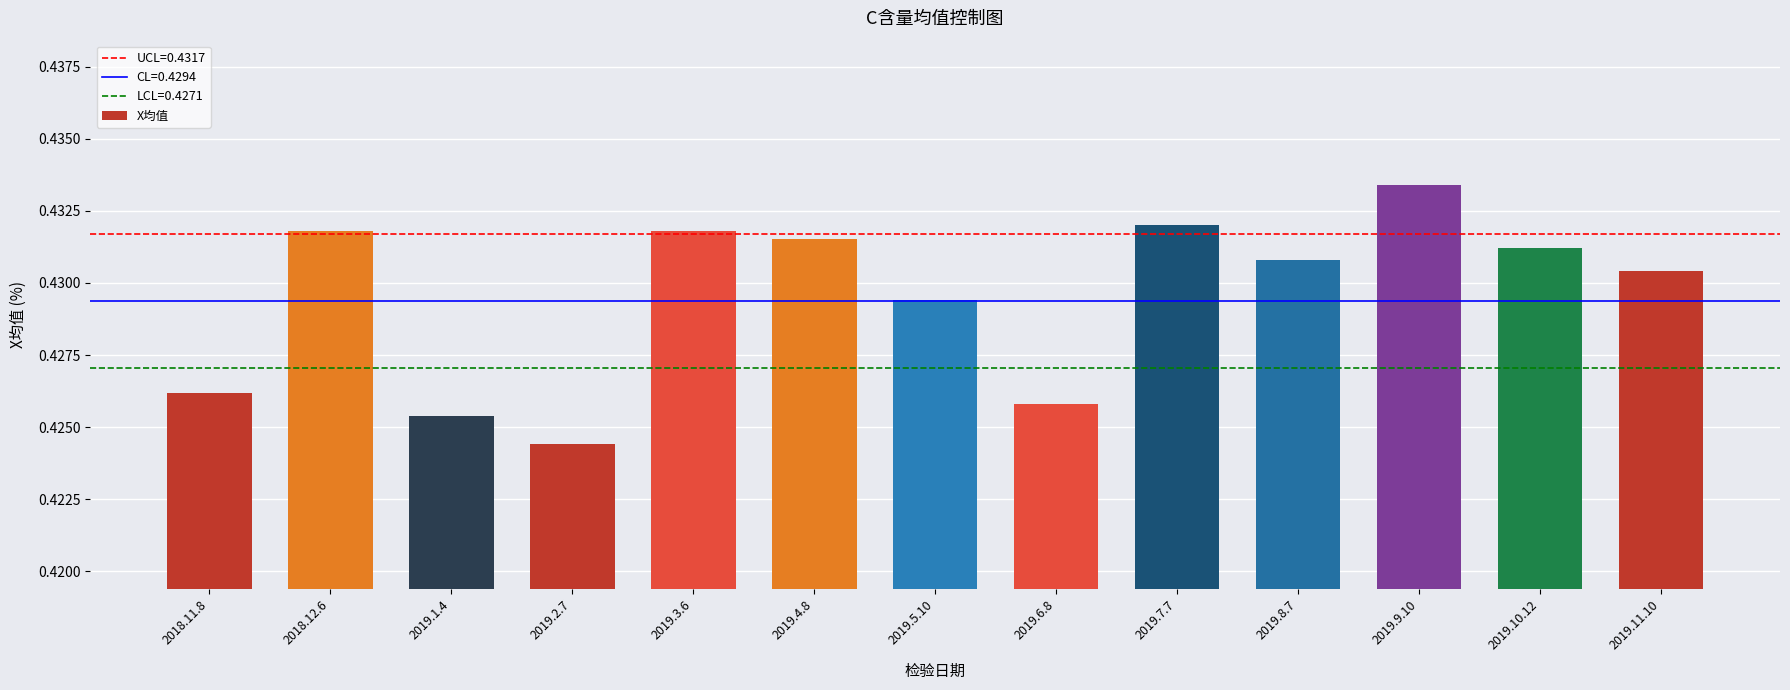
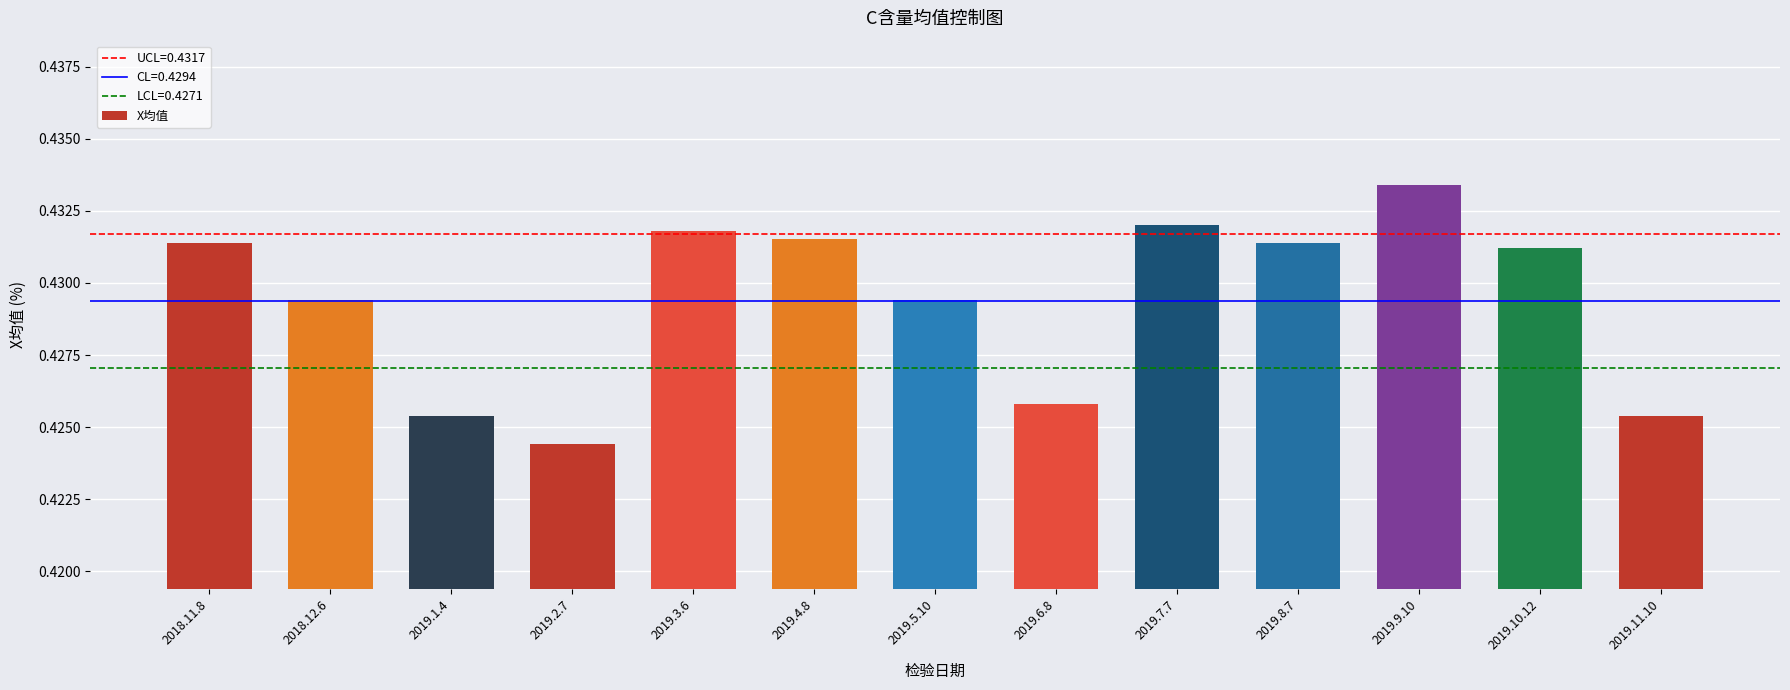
  {
-   "2018.11.8": 0.4262,
-   "2018.12.6": 0.4318,
+   "2018.11.8": 0.4314,
+   "2018.12.6": 0.4294,
    "2019.1.4": 0.4254,
    "2019.2.7": 0.4244,
    "2019.3.6": 0.4318,
    "2019.4.8": 0.4315,
    "2019.5.10": 0.4294,
    "2019.6.8": 0.4258,
    "2019.7.7": 0.4320,
-   "2019.8.7": 0.4308,
+   "2019.8.7": 0.4314,
    "2019.9.10": 0.4334,
    "2019.10.12": 0.4312,
-   "2019.11.10": 0.4304
+   "2019.11.10": 0.4254
  }
